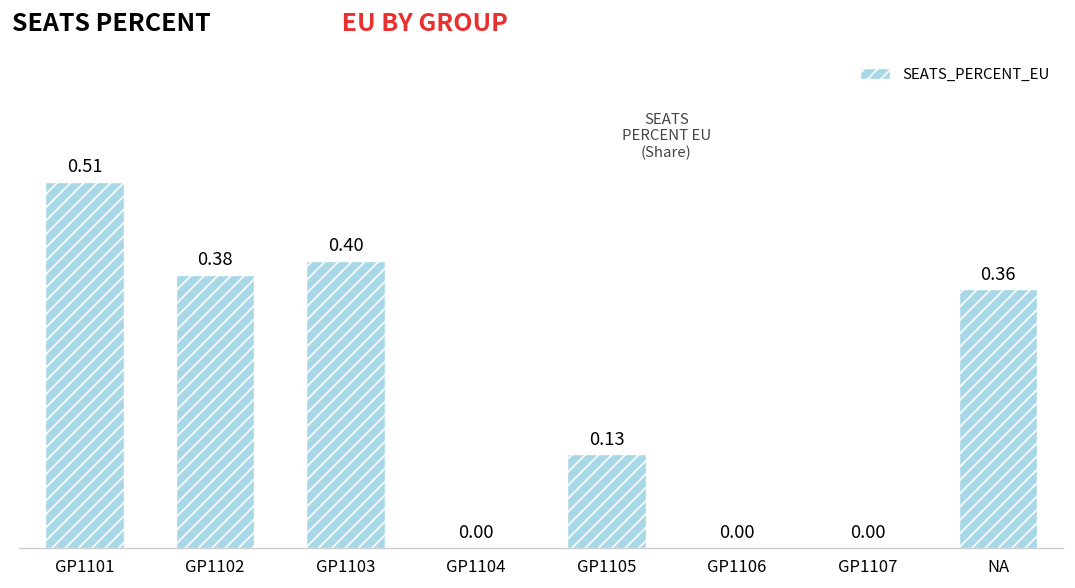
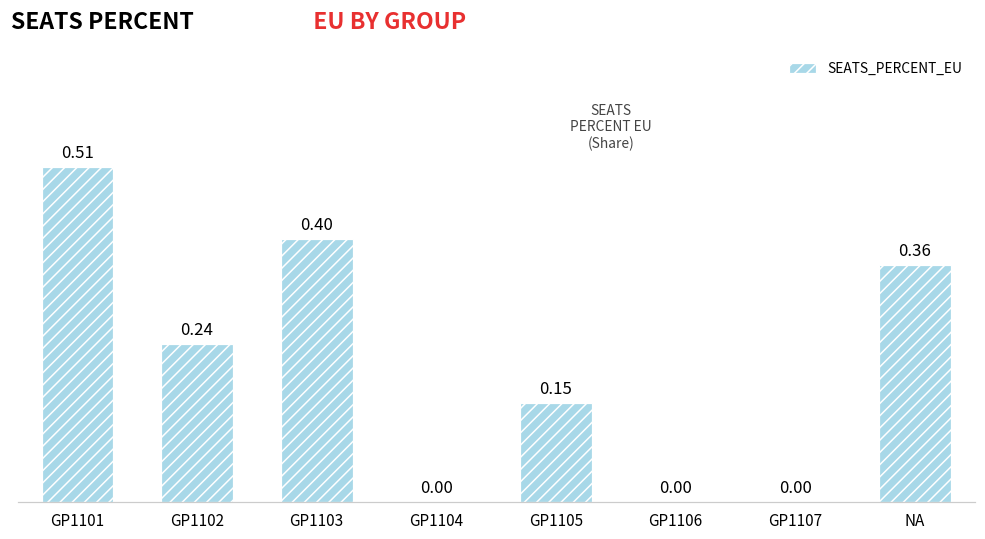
  {
    "GP1101": 0.51,
-   "GP1102": 0.38,
+   "GP1102": 0.24,
    "GP1103": 0.40,
    "GP1104": 0.00,
-   "GP1105": 0.13,
+   "GP1105": 0.15,
    "GP1106": 0.00,
    "GP1107": 0.00,
    "NA": 0.36
  }
